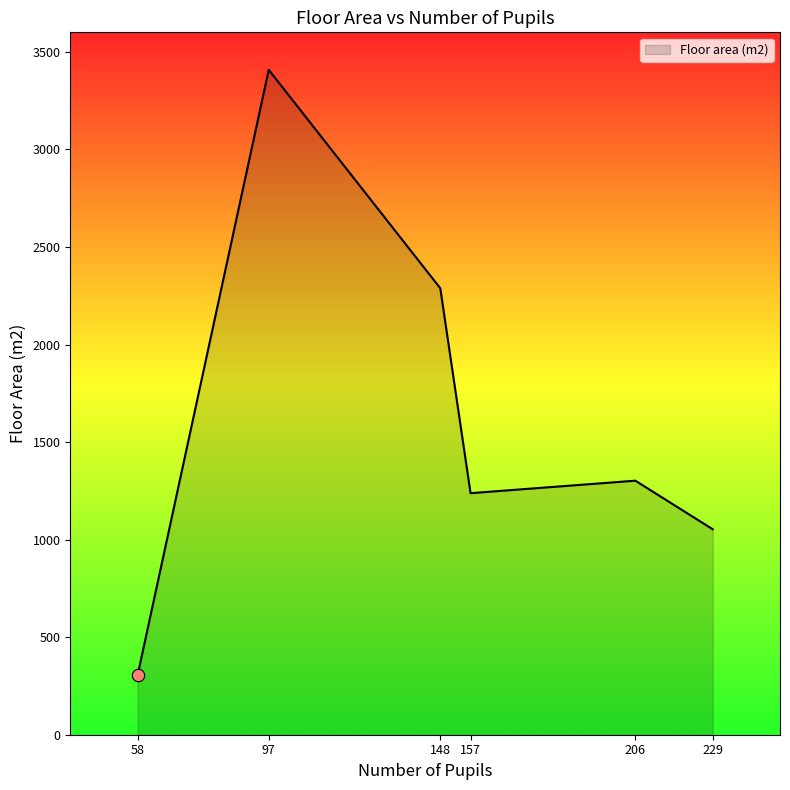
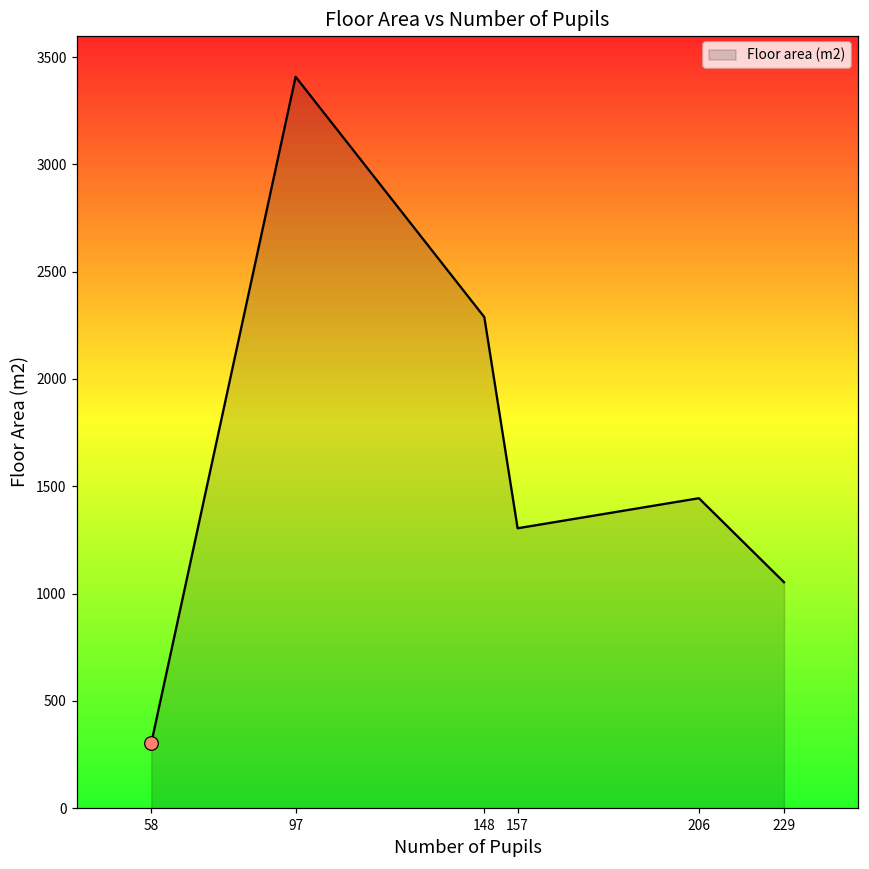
  {
    "Floor area (m2)": {
      "97": 3410,
      "148": 2290,
-     "157": 1240,
-     "206": 1300,
+     "157": 1300,
+     "206": 1440,
      "229": 1050
    }
  }
